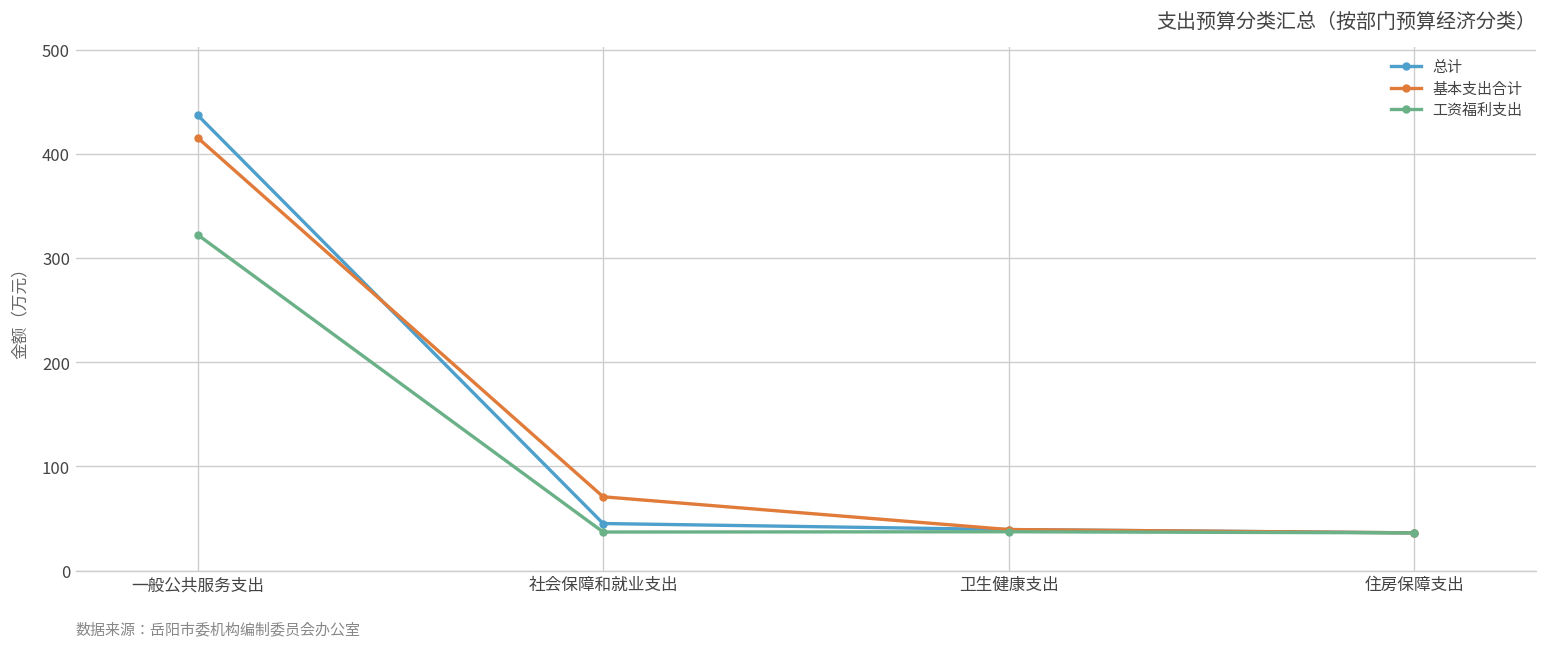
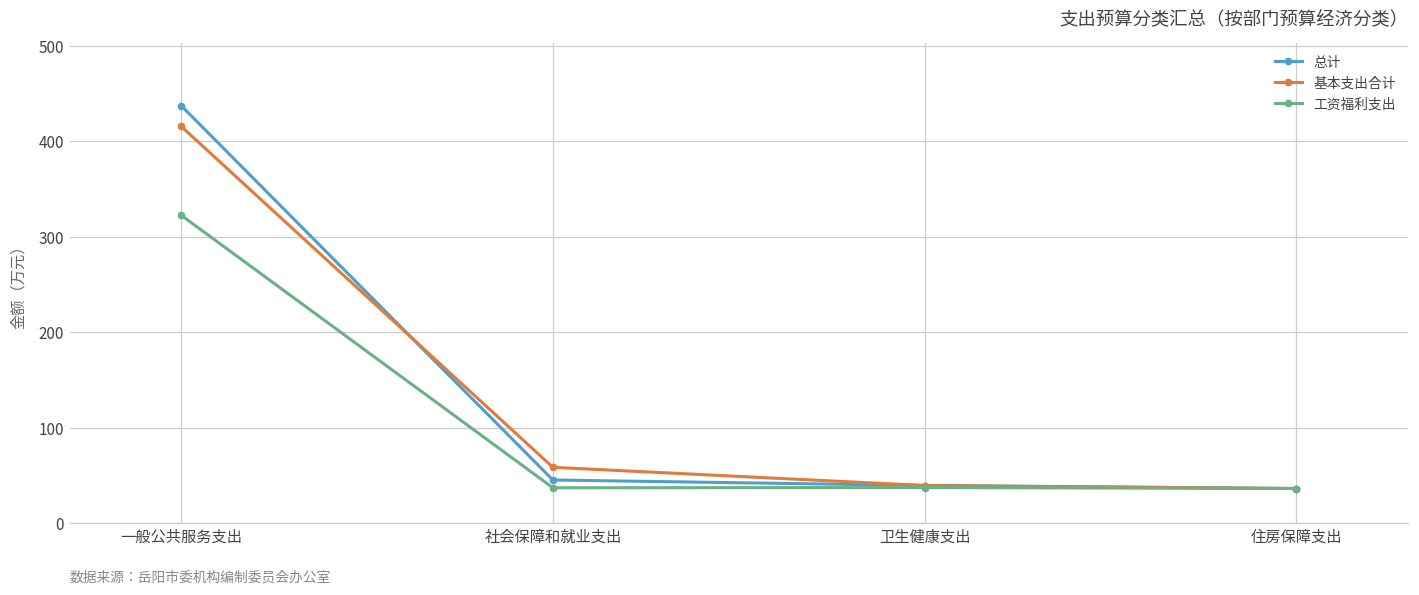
  {
    "总计": {
      "一般公共服务支出": 440,
      "社会保障和就业支出": 50
    },
    "基本支出合计": {
      "一般公共服务支出": 420,
-     "社会保障和就业支出": 70
+     "社会保障和就业支出": 60
    },
    "工资福利支出": {
      "一般公共服务支出": 320,
      "社会保障和就业支出": 40
    }
  }
